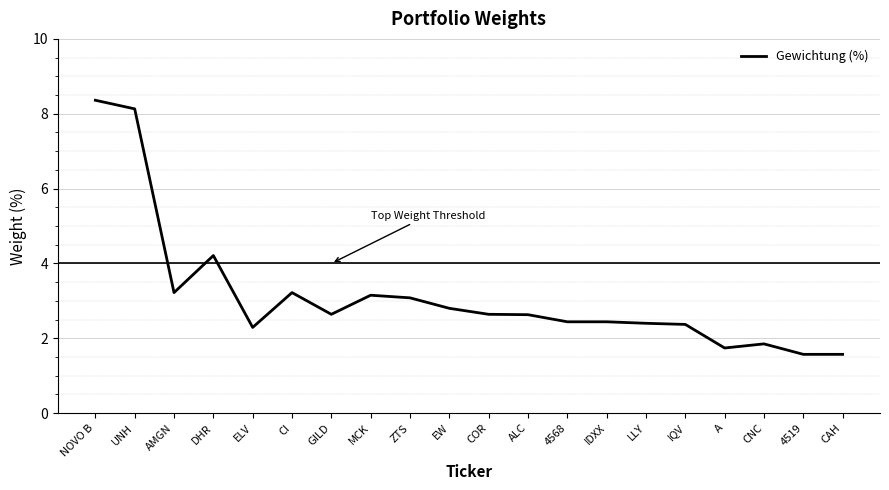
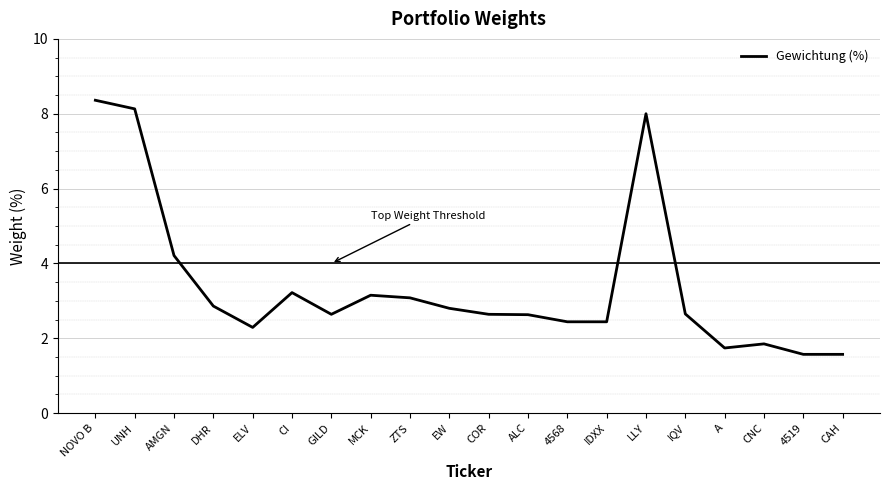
  {
    "NOVO B": 8.4,
    "UNH": 8.1,
-   "AMGN": 3.2,
-   "DHR": 4.2,
+   "AMGN": 4.2,
+   "DHR": 2.9,
    "ELV": 2.3,
    "CI": 3.2,
    "GILD": 2.6,
    "MCK": 3.2,
    "ZTS": 3.1,
    "EW": 2.8,
    "COR": 2.6,
    "ALC": 2.6,
    "4568": 2.4,
    "IDXX": 2.4,
-   "LLY": 2.4,
-   "IQV": 2.4,
+   "LLY": 8.0,
+   "IQV": 2.7,
    "A": 1.7,
    "CNC": 1.9,
    "4519": 1.6,
    "CAH": 1.6
  }
